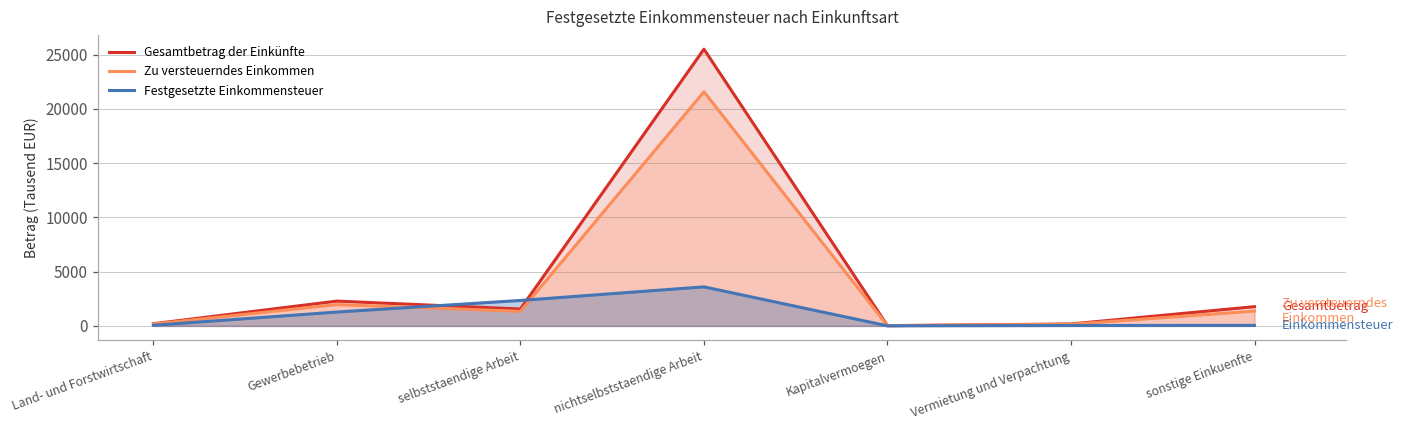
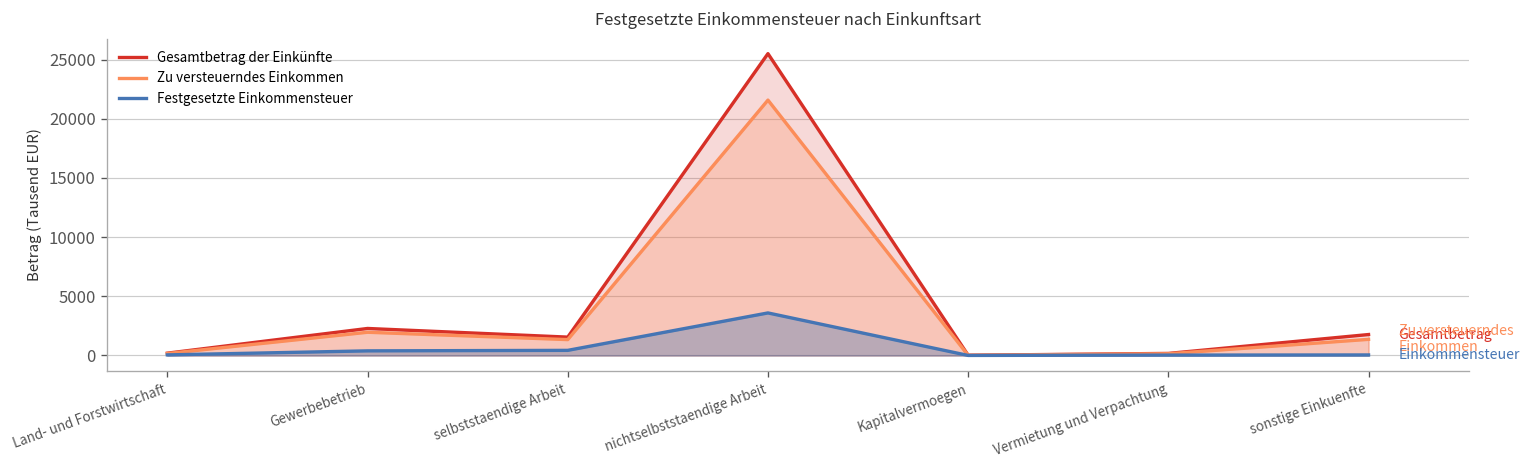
  {
    "Gesamtbetrag der Einkünfte": {
      "Gewerbebetrieb": 2000,
      "nichtselbststaendige Arbeit": 26000,
      "sonstige Einkuenfte": 2000
    },
    "Zu versteuerndes Einkommen": {
      "Gewerbebetrieb": 2000,
      "nichtselbststaendige Arbeit": 22000,
      "sonstige Einkuenfte": 1000
    },
    "Festgesetzte Einkommensteuer": {
-     "Gewerbebetrieb": 1000,
-     "selbststaendige Arbeit": 2000,
+     "Gewerbebetrieb": 0,
+     "selbststaendige Arbeit": 0,
      "nichtselbststaendige Arbeit": 4000,
      "sonstige Einkuenfte": 0
    }
  }
